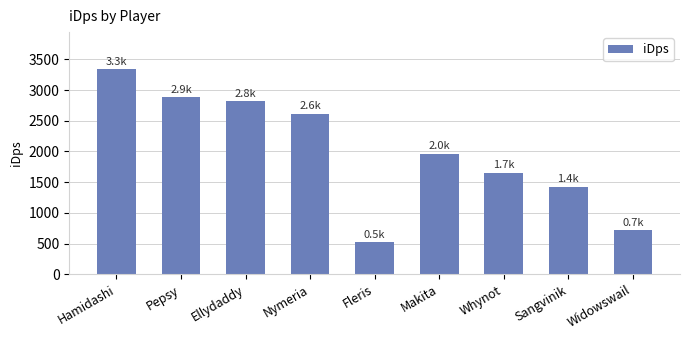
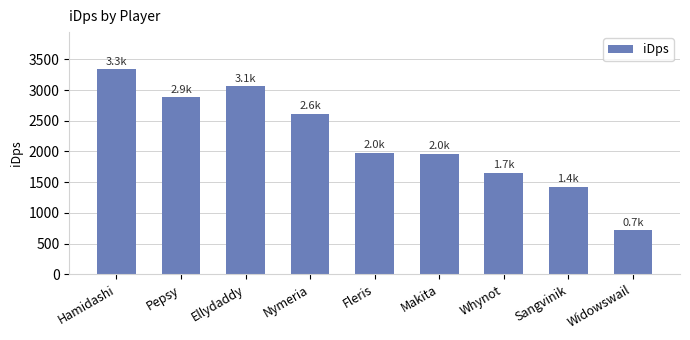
  {
    "Hamidashi": "3.3k",
    "Pepsy": "2.9k",
-   "Ellydaddy": "2.8k",
+   "Ellydaddy": "3.1k",
    "Nymeria": "2.6k",
-   "Fleris": "0.5k",
+   "Fleris": "2.0k",
    "Makita": "2.0k",
    "Whynot": "1.7k",
    "Sangvinik": "1.4k",
    "Widowswail": "0.7k"
  }
